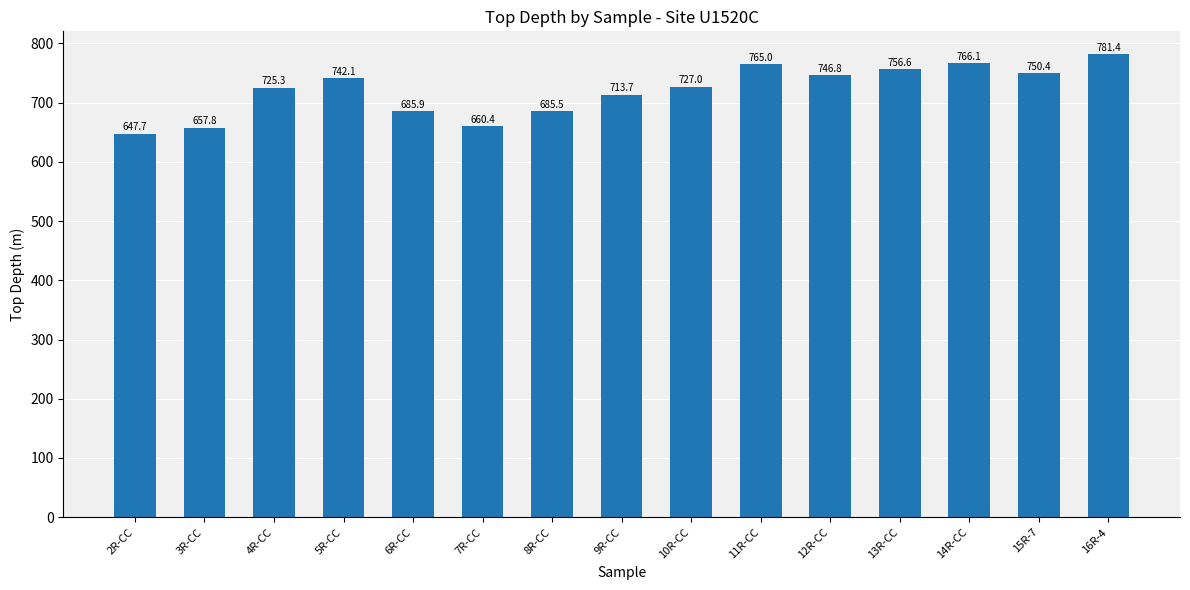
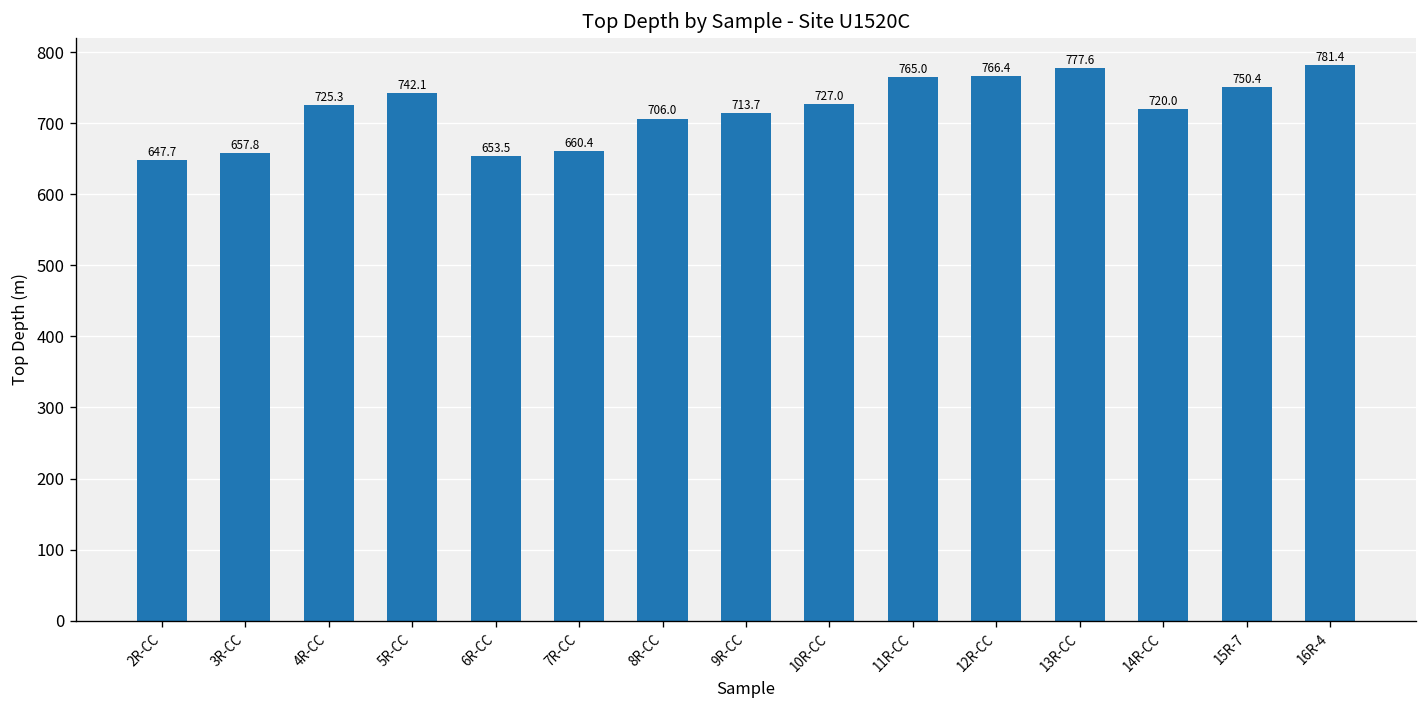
  {
    "2R-CC": 647.7,
    "3R-CC": 657.8,
    "4R-CC": 725.3,
    "5R-CC": 742.1,
-   "6R-CC": 685.9,
+   "6R-CC": 653.5,
    "7R-CC": 660.4,
-   "8R-CC": 685.5,
+   "8R-CC": 706.0,
    "9R-CC": 713.7,
    "10R-CC": 727.0,
    "11R-CC": 765.0,
-   "12R-CC": 746.8,
-   "13R-CC": 756.6,
-   "14R-CC": 766.1,
+   "12R-CC": 766.4,
+   "13R-CC": 777.6,
+   "14R-CC": 720.0,
    "15R-7": 750.4,
    "16R-4": 781.4
  }
